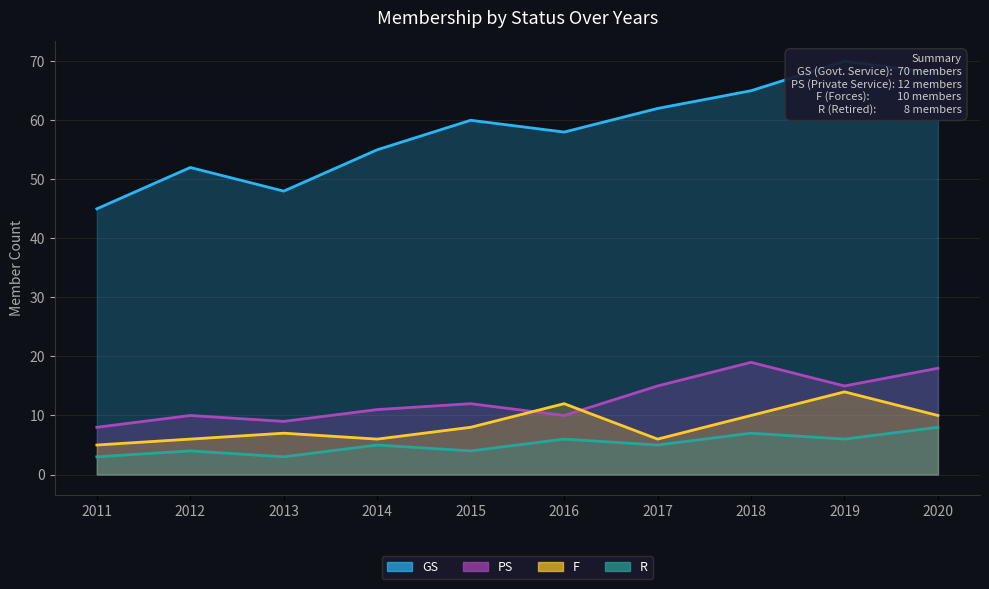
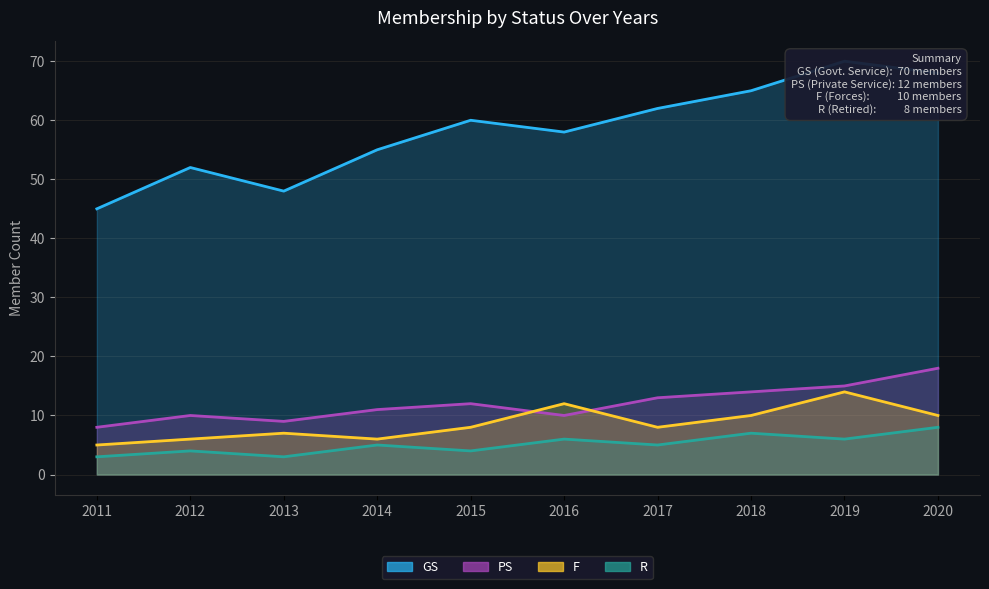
  {
    "PS": {
      "2011": 8,
      "2012": 10,
      "2013": 9,
      "2014": 11,
      "2015": 12,
      "2016": 10,
-     "2017": 15,
-     "2018": 19,
+     "2017": 13,
+     "2018": 14,
      "2019": 15,
      "2020": 18
    },
    "F": {
      "2011": 5,
      "2012": 6,
      "2013": 7,
      "2014": 6,
      "2015": 8,
      "2016": 12,
-     "2017": 6,
+     "2017": 8,
      "2018": 10,
      "2019": 14,
      "2020": 10
    }
  }
